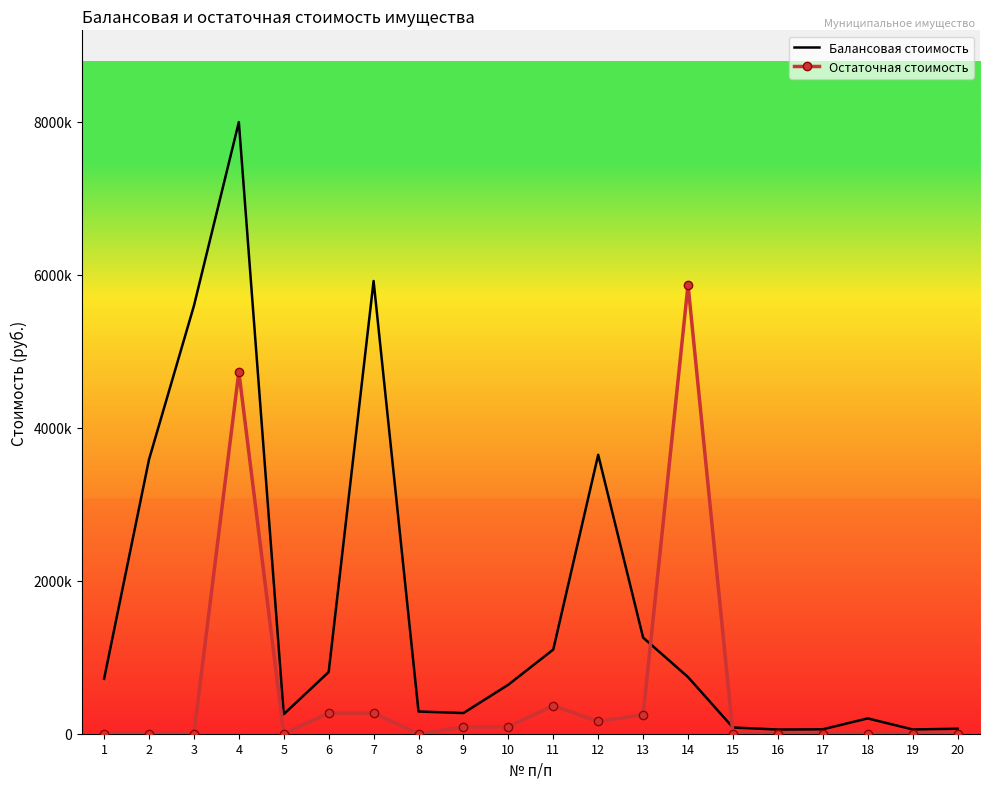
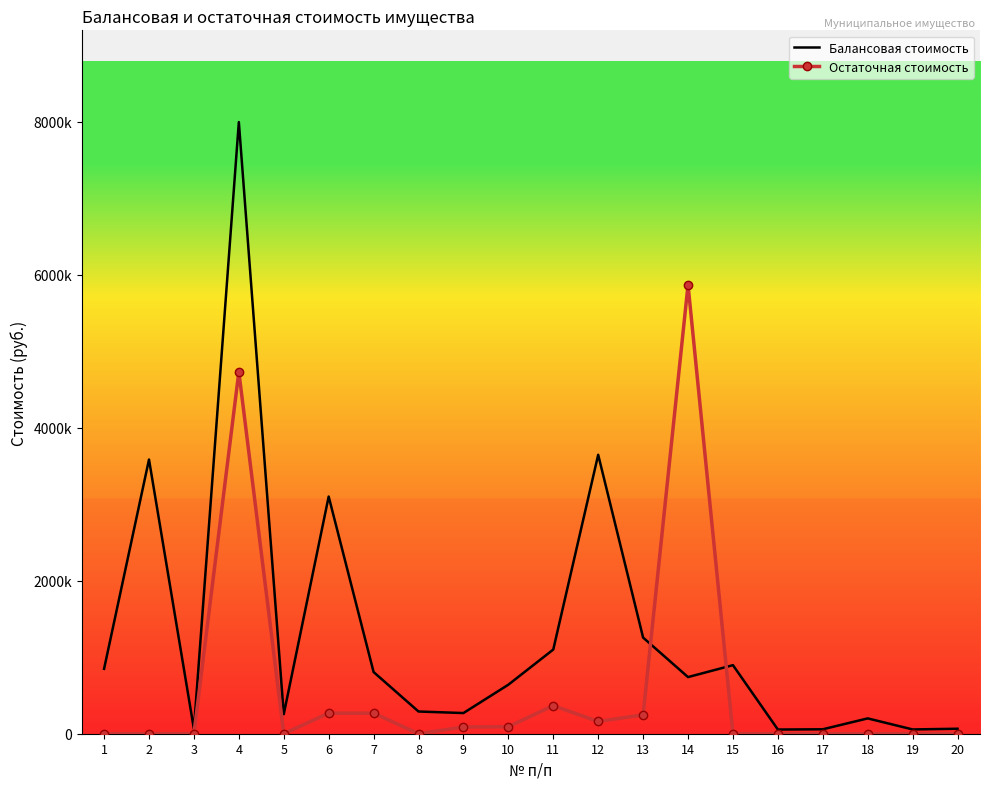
  {
    "Балансовая стоимость": {
-     "1": 700000,
+     "1": 800000,
      "2": 3600000,
-     "3": 5600000,
+     "3": 100000,
      "4": 8000000,
      "5": 300000,
-     "6": 800000,
-     "7": 5900000,
+     "6": 3100000,
+     "7": 800000,
      "8": 300000,
      "9": 300000,
      "10": 600000,
      "11": 1100000,
      "12": 3600000,
      "13": 1300000,
      "14": 700000,
-     "15": 100000,
+     "15": 900000,
      "16": 100000,
      "17": 100000,
      "18": 200000,
      "19": 100000,
      "20": 100000
    },
    "Остаточная стоимость": {
      "1": 0,
      "2": 0,
      "3": 0,
      "4": 4700000,
      "5": 0,
      "6": 300000,
      "7": 300000,
      "8": 0,
      "9": 100000,
      "10": 100000,
      "11": 400000,
      "12": 200000,
      "13": 200000,
      "14": 5900000,
      "15": 0,
      "16": 0,
      "17": 0,
      "18": 0,
      "19": 0,
      "20": 0
    }
  }
